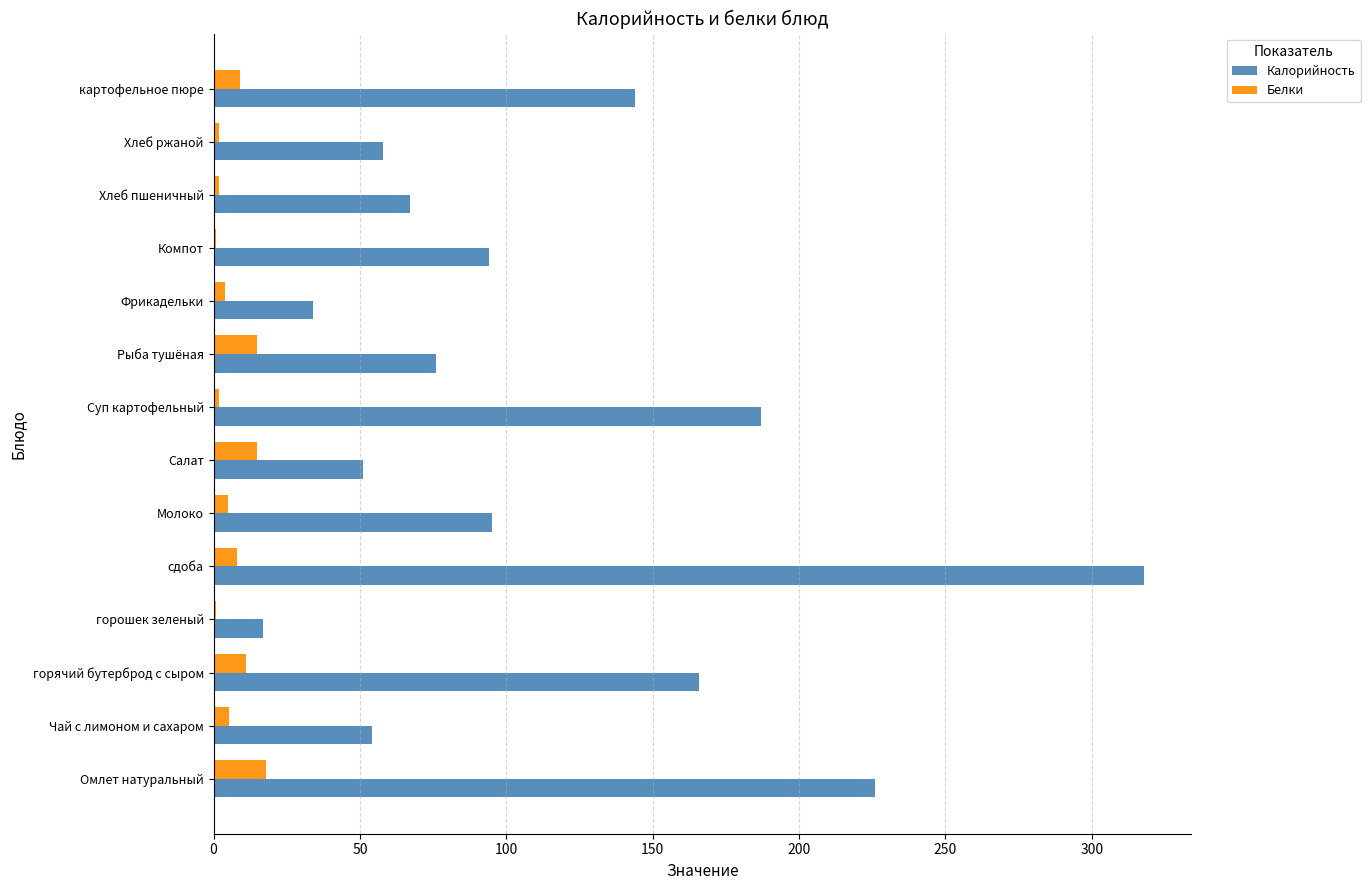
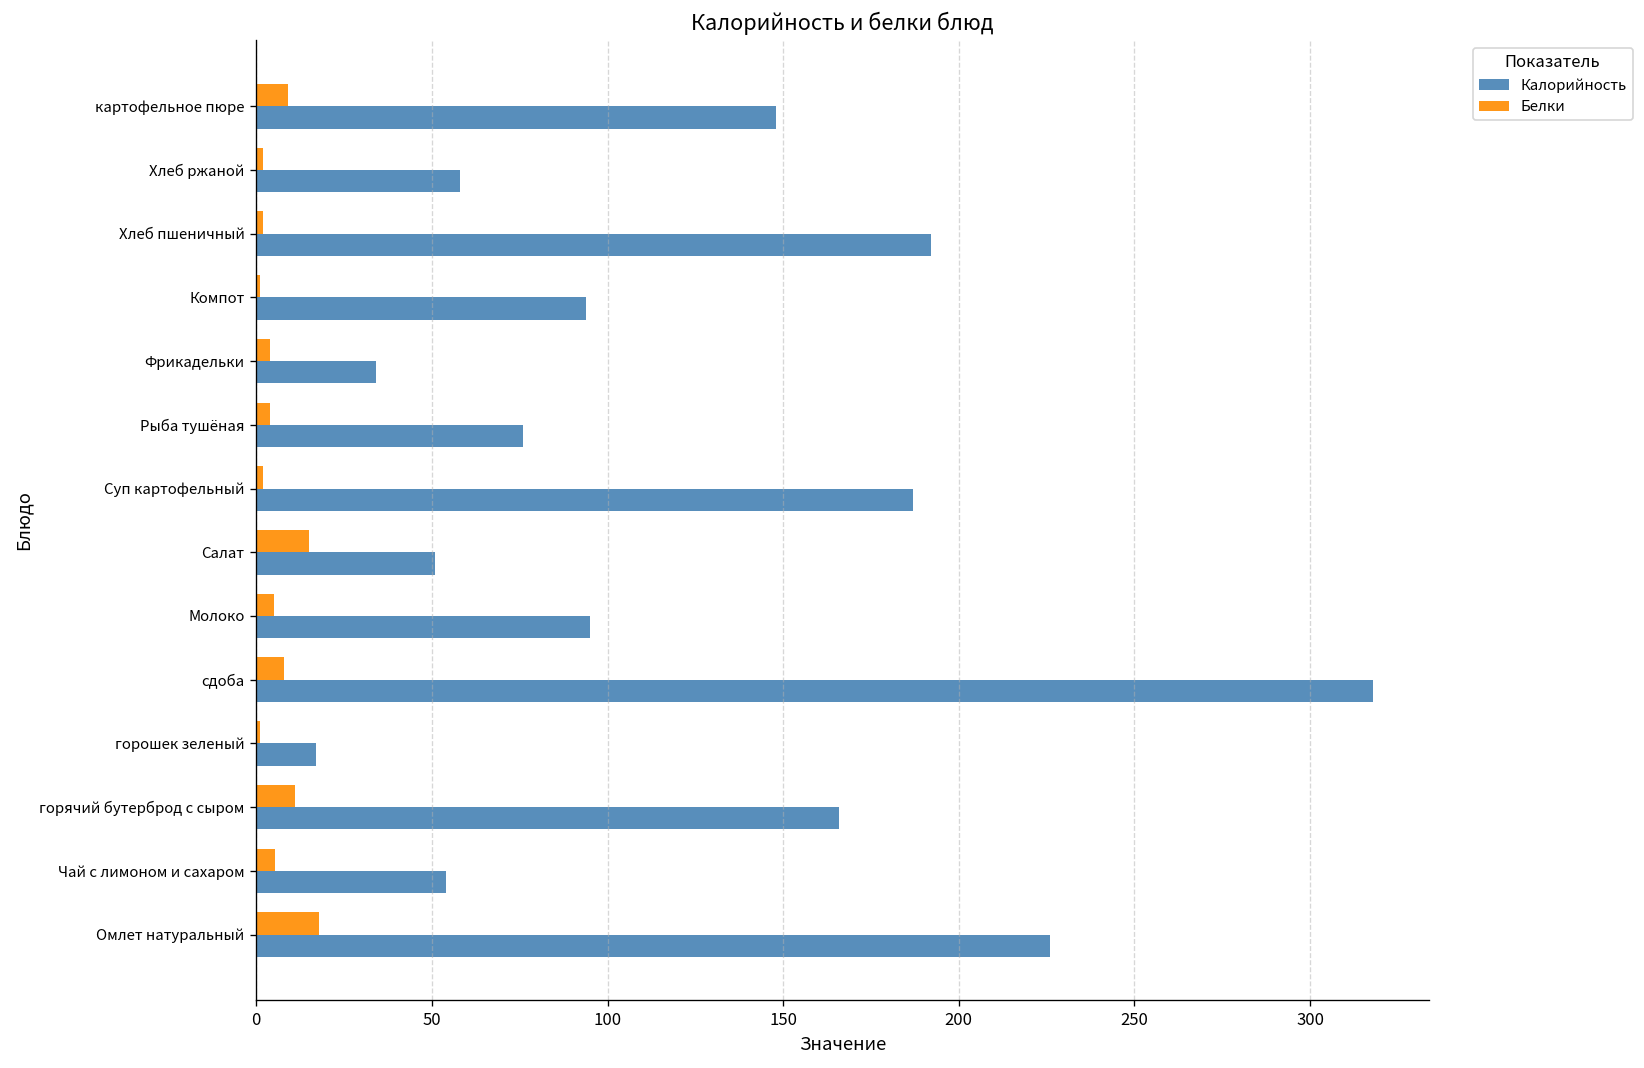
  {
    "Калорийность": {
-     "картофельное пюре": 144,
+     "картофельное пюре": 148,
      "Хлеб ржаной": 58,
-     "Хлеб пшеничный": 67,
+     "Хлеб пшеничный": 192,
      "Компот": 94,
      "Фрикадельки": 34,
      "Рыба тушёная": 76,
      "Суп картофельный": 187,
      "Салат": 51,
      "Молоко": 95,
      "сдоба": 318,
      "горошек зеленый": 17,
      "горячий бутерброд с сыром": 166,
      "Чай с лимоном и сахаром": 54,
      "Омлет натуральный": 226
    },
    "Белки": {
      "картофельное пюре": 9,
      "Хлеб ржаной": 2,
      "Хлеб пшеничный": 2,
      "Компот": 1,
      "Фрикадельки": 4,
-     "Рыба тушёная": 15,
+     "Рыба тушёная": 4,
      "Суп картофельный": 2,
      "Салат": 15,
      "Молоко": 5,
      "сдоба": 8,
      "горошек зеленый": 1,
      "горячий бутерброд с сыром": 11,
      "Чай с лимоном и сахаром": 5,
      "Омлет натуральный": 18
    }
  }
